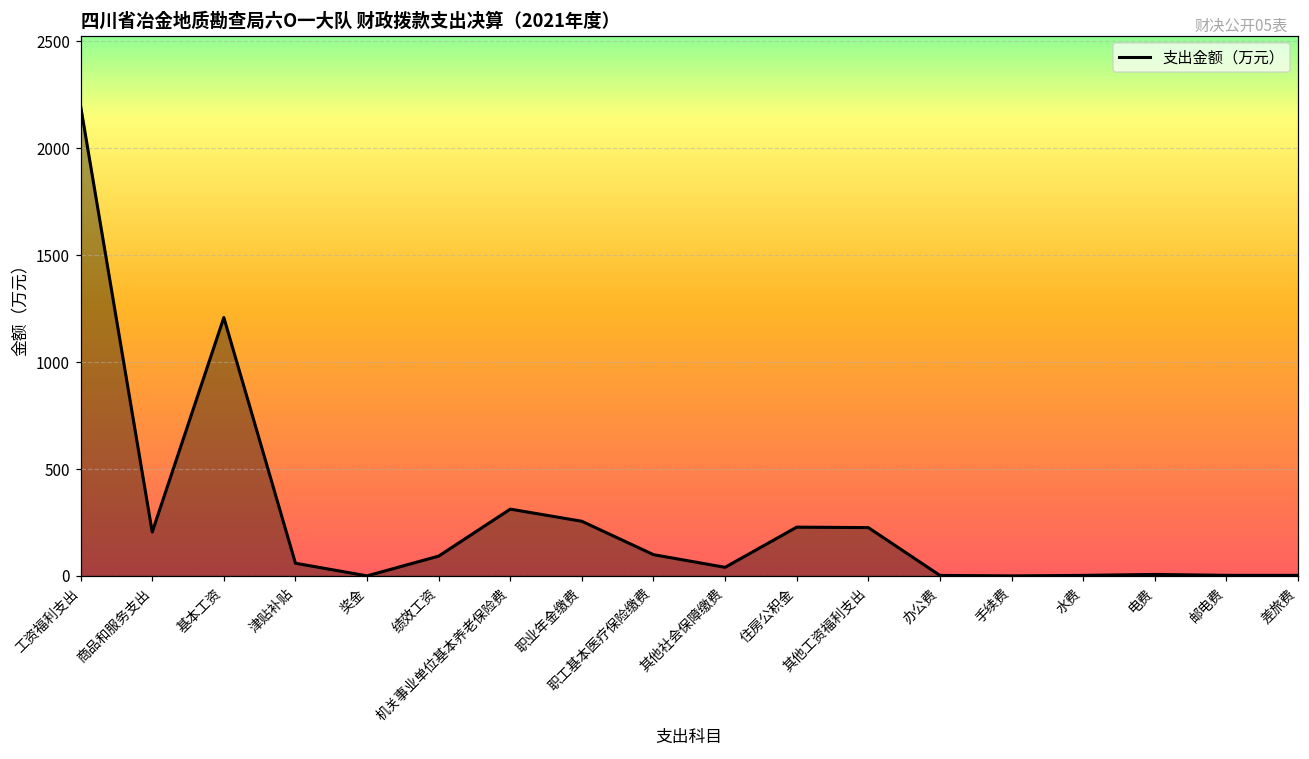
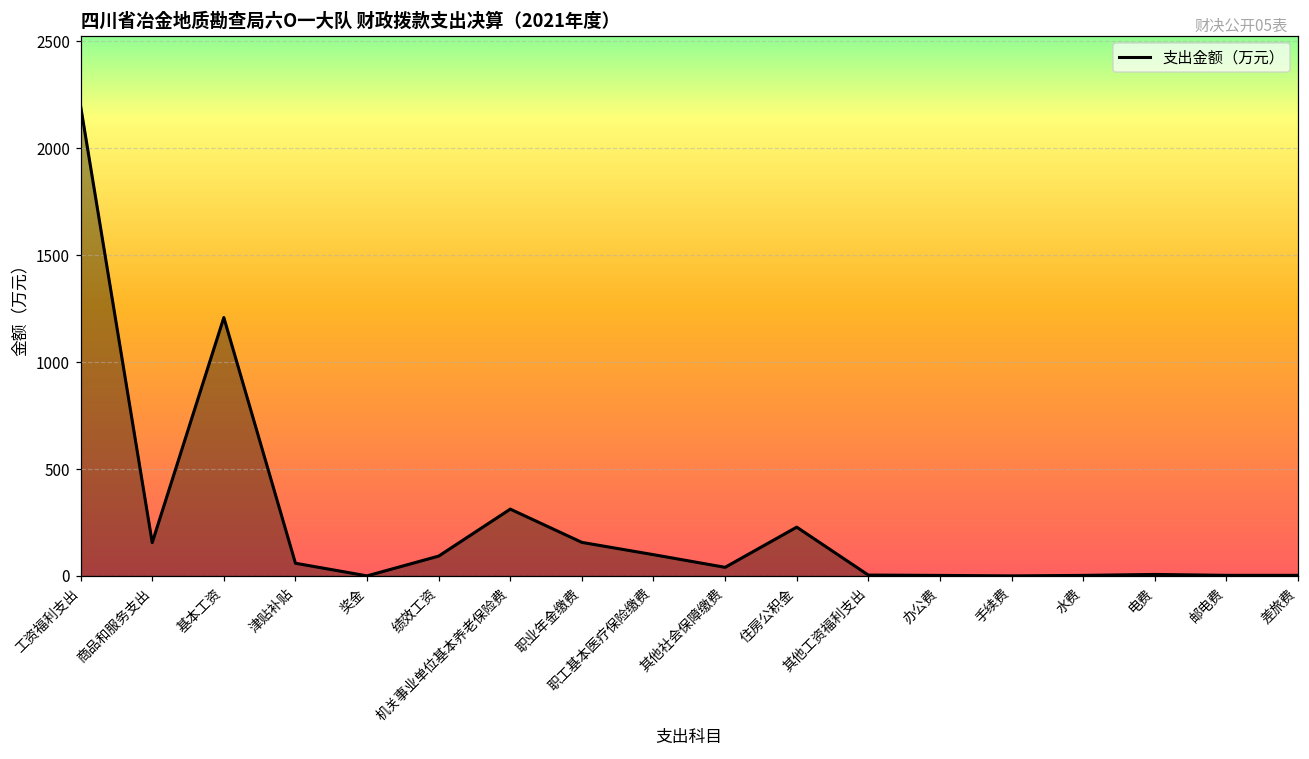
  {
    "工资福利支出": 2200,
-   "商品和服务支出": 210,
+   "商品和服务支出": 160,
    "基本工资": 1210,
    "津贴补贴": 60,
    "奖金": 0,
    "绩效工资": 90,
    "机关事业单位基本养老保险费": 310,
-   "职业年金缴费": 260,
+   "职业年金缴费": 160,
    "职工基本医疗保险缴费": 100,
    "其他社会保障缴费": 40,
    "住房公积金": 230,
-   "其他工资福利支出": 230,
+   "其他工资福利支出": 0,
    "办公费": 0,
    "手续费": 0,
    "水费": 0,
    "电费": 10,
    "邮电费": 0,
    "差旅费": 0
  }
